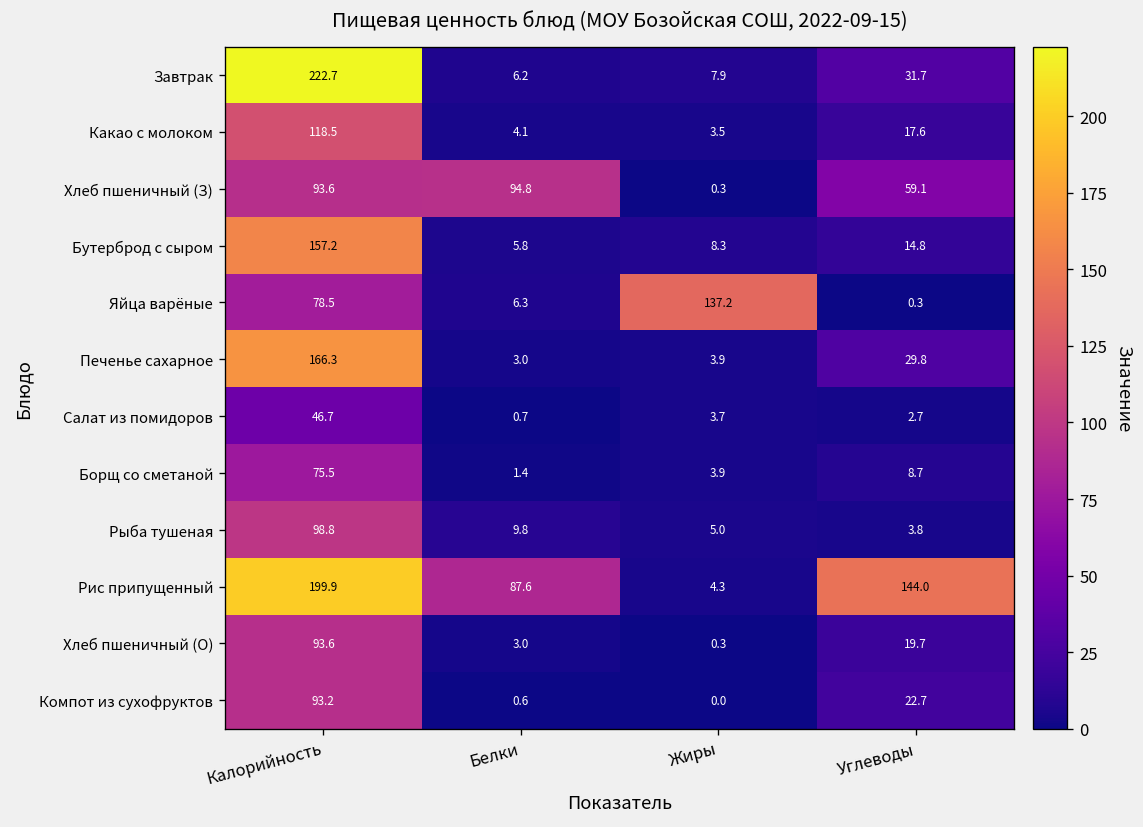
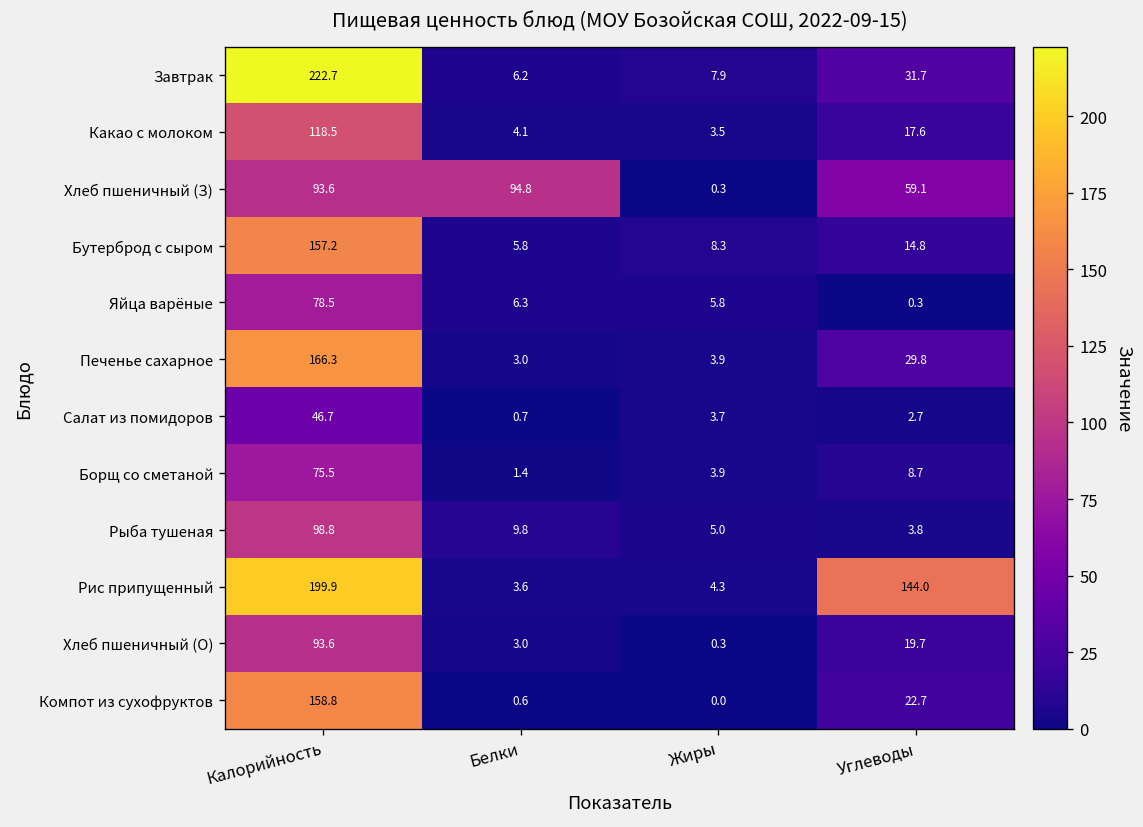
  {
    "Завтрак": {
      "Калорийность": 222.7,
      "Белки": 6.2,
      "Жиры": 7.9,
      "Углеводы": 31.7
    },
    "Какао с молоком": {
      "Калорийность": 118.5,
      "Белки": 4.1,
      "Жиры": 3.5,
      "Углеводы": 17.6
    },
    "Хлеб пшеничный (З)": {
      "Калорийность": 93.6,
      "Белки": 94.8,
      "Жиры": 0.3,
      "Углеводы": 59.1
    },
    "Бутерброд с сыром": {
      "Калорийность": 157.2,
      "Белки": 5.8,
      "Жиры": 8.3,
      "Углеводы": 14.8
    },
    "Яйца варёные": {
      "Калорийность": 78.5,
      "Белки": 6.3,
-     "Жиры": 137.2,
+     "Жиры": 5.8,
      "Углеводы": 0.3
    },
    "Печенье сахарное": {
      "Калорийность": 166.3,
      "Белки": 3.0,
      "Жиры": 3.9,
      "Углеводы": 29.8
    },
    "Салат из помидоров": {
      "Калорийность": 46.7,
      "Белки": 0.7,
      "Жиры": 3.7,
      "Углеводы": 2.7
    },
    "Борщ со сметаной": {
      "Калорийность": 75.5,
      "Белки": 1.4,
      "Жиры": 3.9,
      "Углеводы": 8.7
    },
    "Рыба тушеная": {
      "Калорийность": 98.8,
      "Белки": 9.8,
      "Жиры": 5.0,
      "Углеводы": 3.8
    },
    "Рис припущенный": {
      "Калорийность": 199.9,
-     "Белки": 87.6,
+     "Белки": 3.6,
      "Жиры": 4.3,
      "Углеводы": 144.0
    },
    "Хлеб пшеничный (О)": {
      "Калорийность": 93.6,
      "Белки": 3.0,
      "Жиры": 0.3,
      "Углеводы": 19.7
    },
    "Компот из сухофруктов": {
-     "Калорийность": 93.2,
+     "Калорийность": 158.8,
      "Белки": 0.6,
      "Жиры": 0.0,
      "Углеводы": 22.7
    }
  }
